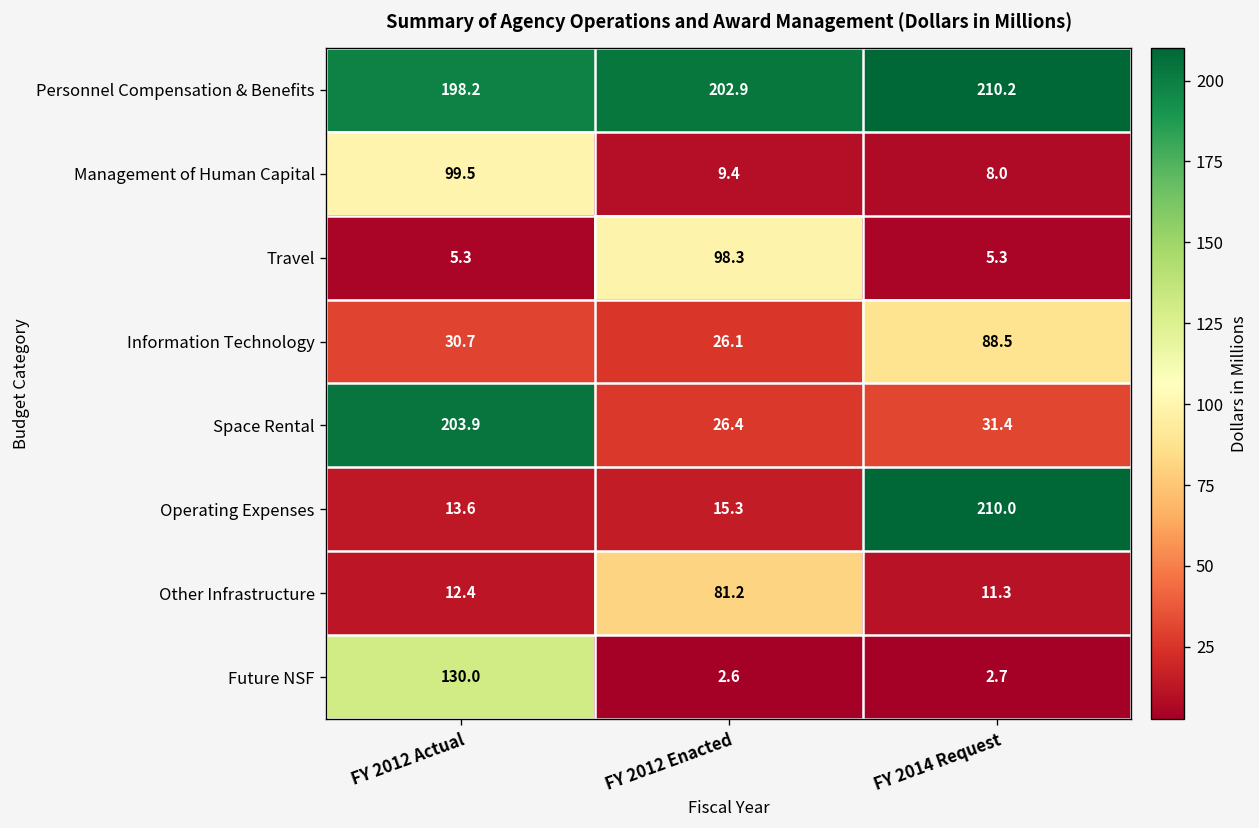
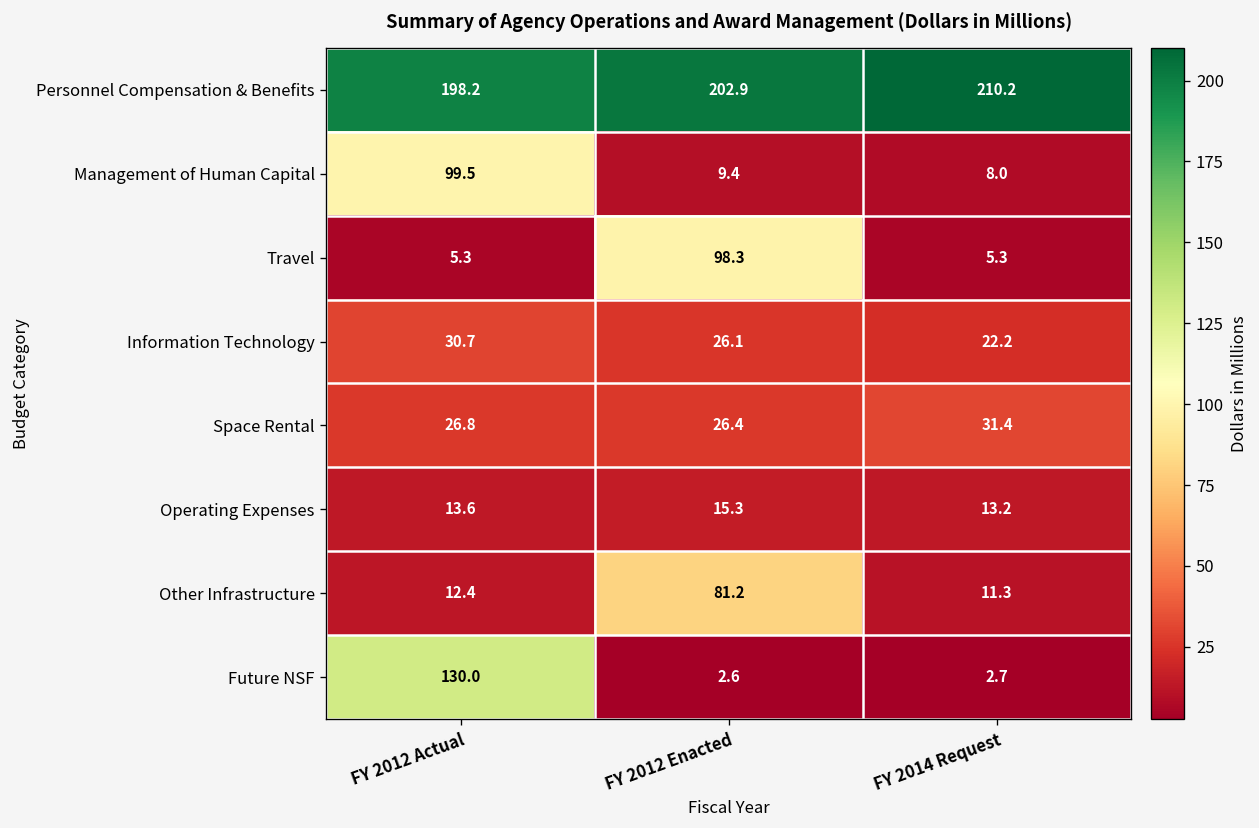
  {
    "Personnel Compensation & Benefits": {
      "FY 2012 Actual": 198.2,
      "FY 2012 Enacted": 202.9,
      "FY 2014 Request": 210.2
    },
    "Management of Human Capital": {
      "FY 2012 Actual": 99.5,
      "FY 2012 Enacted": 9.4,
      "FY 2014 Request": 8.0
    },
    "Travel": {
      "FY 2012 Actual": 5.3,
      "FY 2012 Enacted": 98.3,
      "FY 2014 Request": 5.3
    },
    "Information Technology": {
      "FY 2012 Actual": 30.7,
      "FY 2012 Enacted": 26.1,
-     "FY 2014 Request": 88.5
+     "FY 2014 Request": 22.2
    },
    "Space Rental": {
-     "FY 2012 Actual": 203.9,
+     "FY 2012 Actual": 26.8,
      "FY 2012 Enacted": 26.4,
      "FY 2014 Request": 31.4
    },
    "Operating Expenses": {
      "FY 2012 Actual": 13.6,
      "FY 2012 Enacted": 15.3,
-     "FY 2014 Request": 210.0
+     "FY 2014 Request": 13.2
    },
    "Other Infrastructure": {
      "FY 2012 Actual": 12.4,
      "FY 2012 Enacted": 81.2,
      "FY 2014 Request": 11.3
    },
    "Future NSF": {
      "FY 2012 Actual": 130.0,
      "FY 2012 Enacted": 2.6,
      "FY 2014 Request": 2.7
    }
  }
